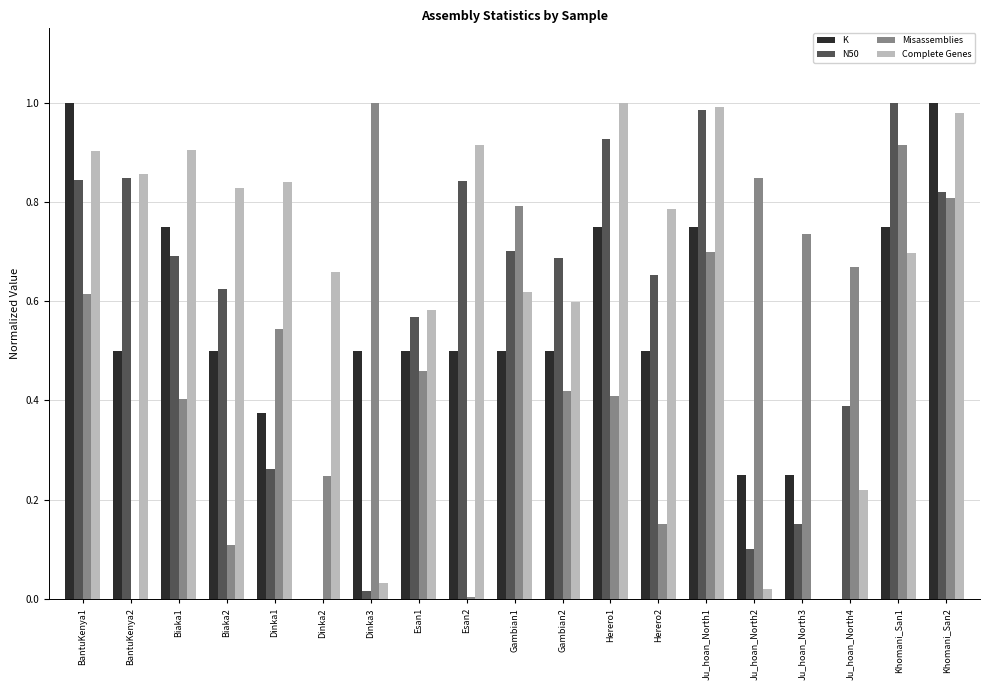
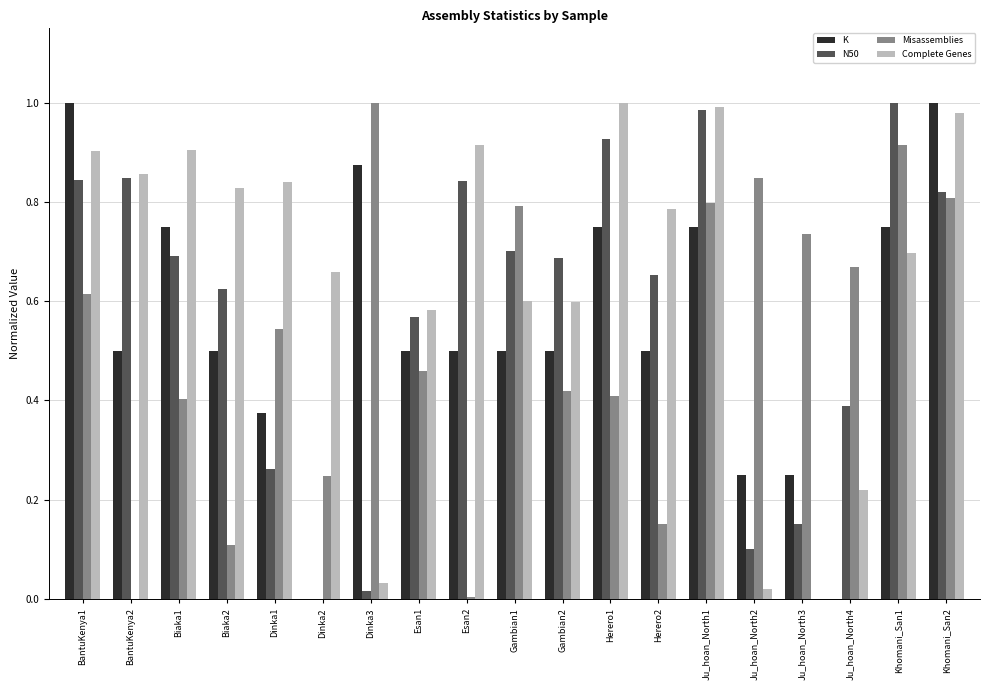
  {
    "K": {
      "BantuKenya1": 1.00,
      "BantuKenya2": 0.50,
      "Biaka1": 0.75,
      "Biaka2": 0.50,
      "Dinka1": 0.37,
      "Dinka2": 0.00,
-     "Dinka3": 0.50,
+     "Dinka3": 0.87,
      "Esan1": 0.50,
      "Esan2": 0.50,
      "Gambian1": 0.50,
      "Gambian2": 0.50,
      "Herero1": 0.75,
      "Herero2": 0.50,
      "Ju_hoan_North1": 0.75,
      "Ju_hoan_North2": 0.25,
      "Ju_hoan_North3": 0.25,
      "Ju_hoan_North4": 0.00,
      "Khomani_San1": 0.75,
      "Khomani_San2": 1.00
    },
    "N50": {
      "BantuKenya1": 0.84,
      "BantuKenya2": 0.85,
      "Biaka1": 0.69,
      "Biaka2": 0.63,
      "Dinka1": 0.26,
      "Dinka2": 0.00,
      "Dinka3": 0.02,
      "Esan1": 0.57,
      "Esan2": 0.84,
      "Gambian1": 0.70,
      "Gambian2": 0.69,
      "Herero1": 0.93,
      "Herero2": 0.65,
      "Ju_hoan_North1": 0.98,
      "Ju_hoan_North2": 0.10,
      "Ju_hoan_North3": 0.15,
      "Ju_hoan_North4": 0.39,
      "Khomani_San1": 1.00,
      "Khomani_San2": 0.82
    },
    "Misassemblies": {
      "BantuKenya1": 0.61,
      "BantuKenya2": 0.00,
      "Biaka1": 0.40,
      "Biaka2": 0.11,
      "Dinka1": 0.54,
      "Dinka2": 0.25,
      "Dinka3": 1.00,
      "Esan1": 0.46,
      "Gambian1": 0.79,
      "Gambian2": 0.42,
      "Herero1": 0.41,
      "Herero2": 0.15,
-     "Ju_hoan_North1": 0.70,
+     "Ju_hoan_North1": 0.80,
      "Ju_hoan_North2": 0.85,
      "Ju_hoan_North3": 0.74,
      "Ju_hoan_North4": 0.67,
      "Khomani_San1": 0.91,
      "Khomani_San2": 0.81
    },
    "Complete Genes": {
      "BantuKenya1": 0.90,
      "BantuKenya2": 0.86,
      "Biaka1": 0.90,
      "Biaka2": 0.83,
      "Dinka1": 0.84,
      "Dinka2": 0.66,
      "Dinka3": 0.03,
      "Esan1": 0.58,
      "Esan2": 0.91,
-     "Gambian1": 0.62,
+     "Gambian1": 0.60,
      "Gambian2": 0.60,
      "Herero1": 1.00,
      "Herero2": 0.79,
      "Ju_hoan_North1": 0.99,
      "Ju_hoan_North2": 0.02,
      "Ju_hoan_North3": 0.00,
      "Ju_hoan_North4": 0.22,
      "Khomani_San1": 0.70,
      "Khomani_San2": 0.98
    }
  }
